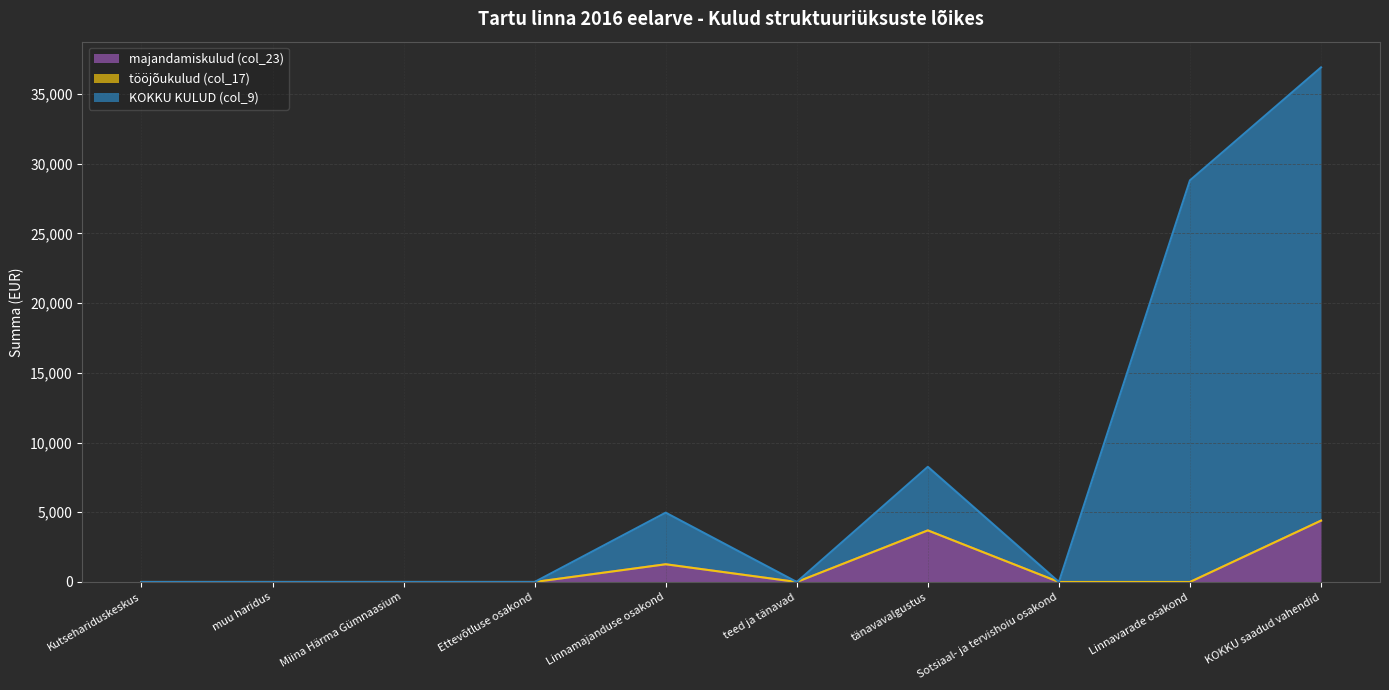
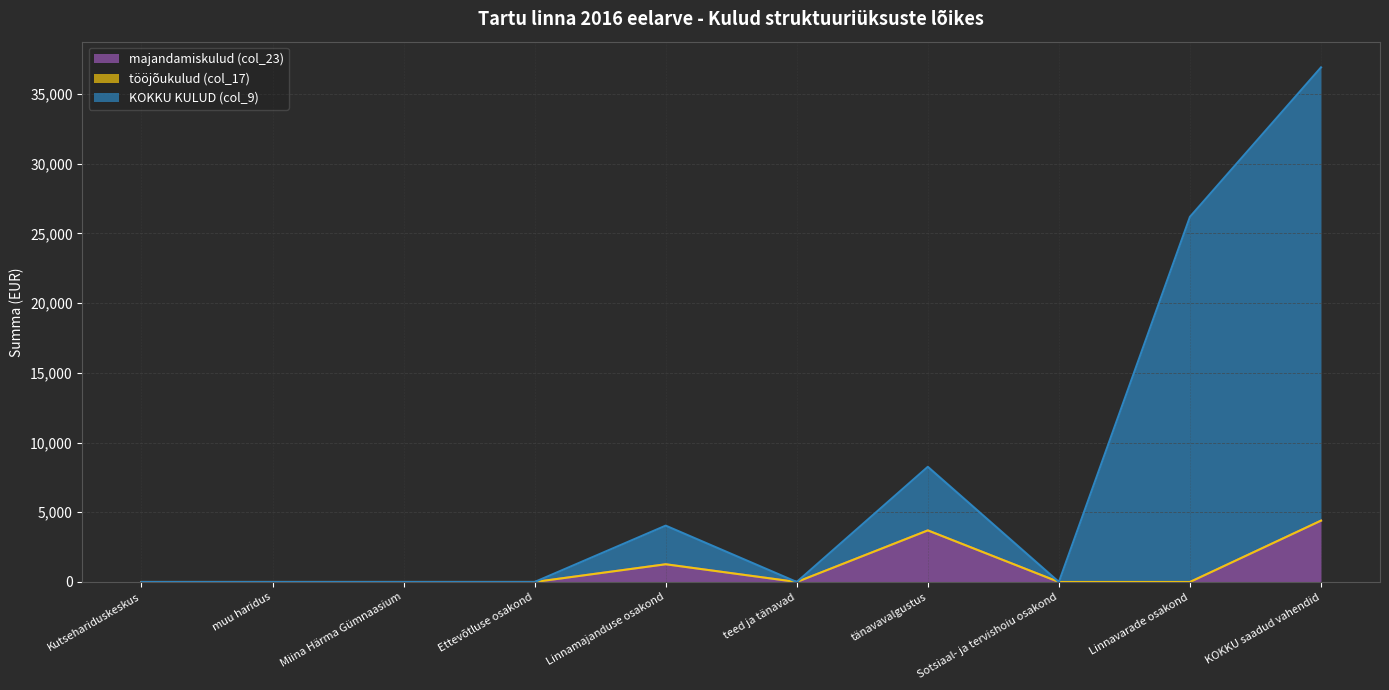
  {
    "tööjõukulud (col_17)": {
      "Linnamajanduse osakond": "1,300",
      "tänavavalgustus": "3,700",
      "Linnavarade osakond": "0",
      "KOKKU saadud vahendid": "4,400"
    },
    "KOKKU KULUD (col_9)": {
-     "Linnamajanduse osakond": "3,700",
+     "Linnamajanduse osakond": "2,800",
      "tänavavalgustus": "4,600",
-     "Linnavarade osakond": "28,800",
+     "Linnavarade osakond": "26,200",
      "KOKKU saadud vahendid": "32,500"
    }
  }
